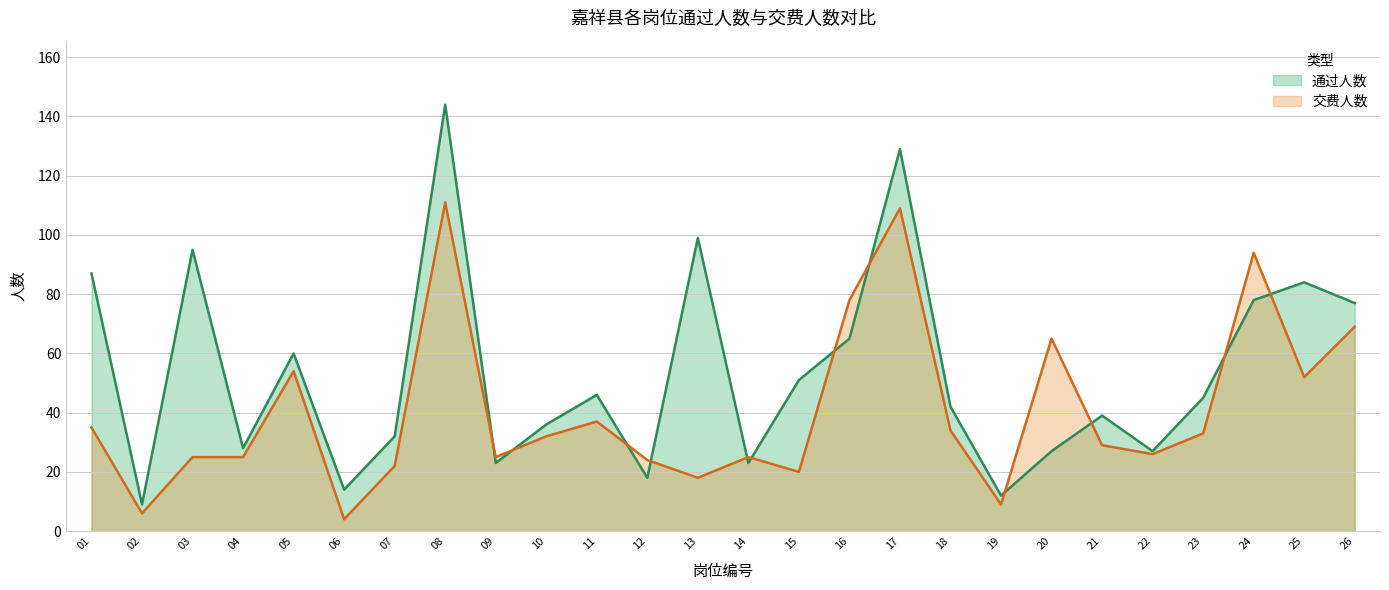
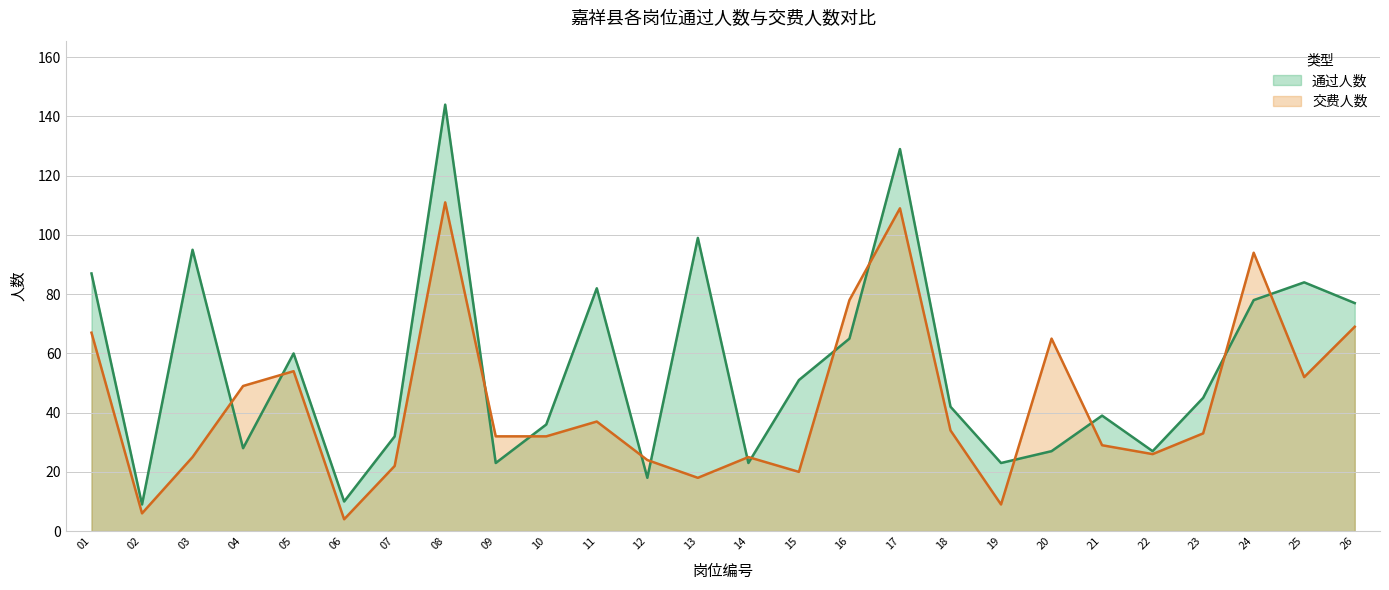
  {
    "通过人数": {
      "01": 87,
      "02": 9,
      "03": 95,
      "04": 28,
      "05": 60,
-     "06": 14,
+     "06": 10,
      "07": 32,
      "08": 144,
      "09": 23,
      "10": 36,
-     "11": 46,
+     "11": 82,
      "12": 18,
      "13": 99,
      "14": 23,
      "15": 51,
      "16": 65,
      "17": 129,
      "18": 42,
-     "19": 12,
+     "19": 23,
      "20": 27,
      "21": 39,
      "22": 27,
      "23": 45,
      "24": 78,
      "25": 84,
      "26": 77
    },
    "交费人数": {
-     "01": 35,
+     "01": 67,
      "02": 6,
      "03": 25,
-     "04": 25,
+     "04": 49,
      "05": 54,
      "06": 4,
      "07": 22,
      "08": 111,
-     "09": 25,
+     "09": 32,
      "10": 32,
      "11": 37,
      "12": 24,
      "13": 18,
      "14": 25,
      "15": 20,
      "16": 78,
      "17": 109,
      "18": 34,
      "19": 9,
      "20": 65,
      "21": 29,
      "22": 26,
      "23": 33,
      "24": 94,
      "25": 52,
      "26": 69
    }
  }
